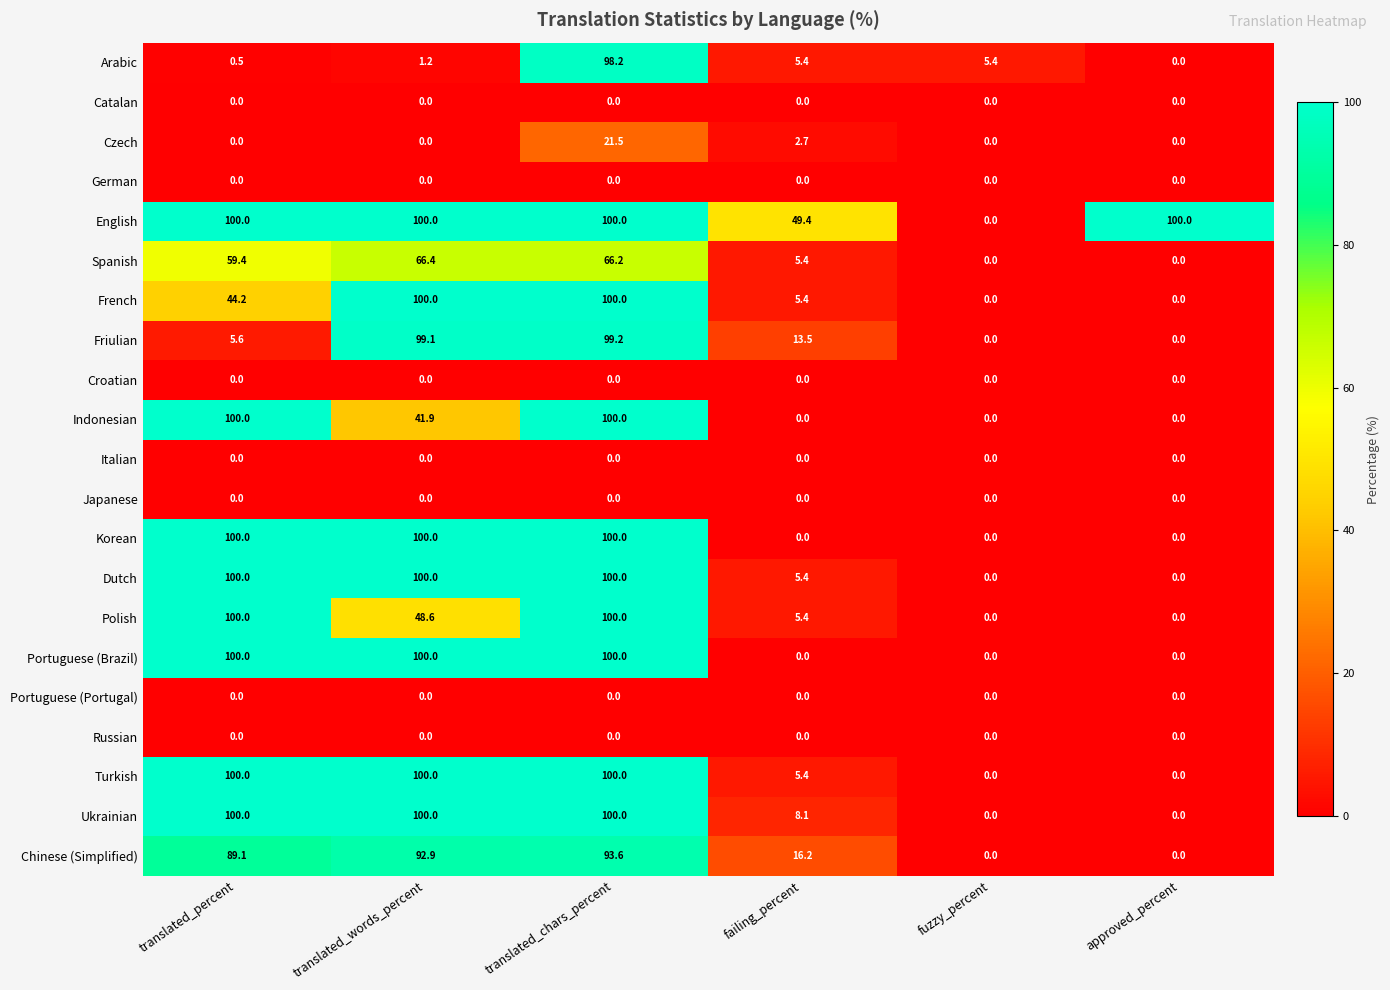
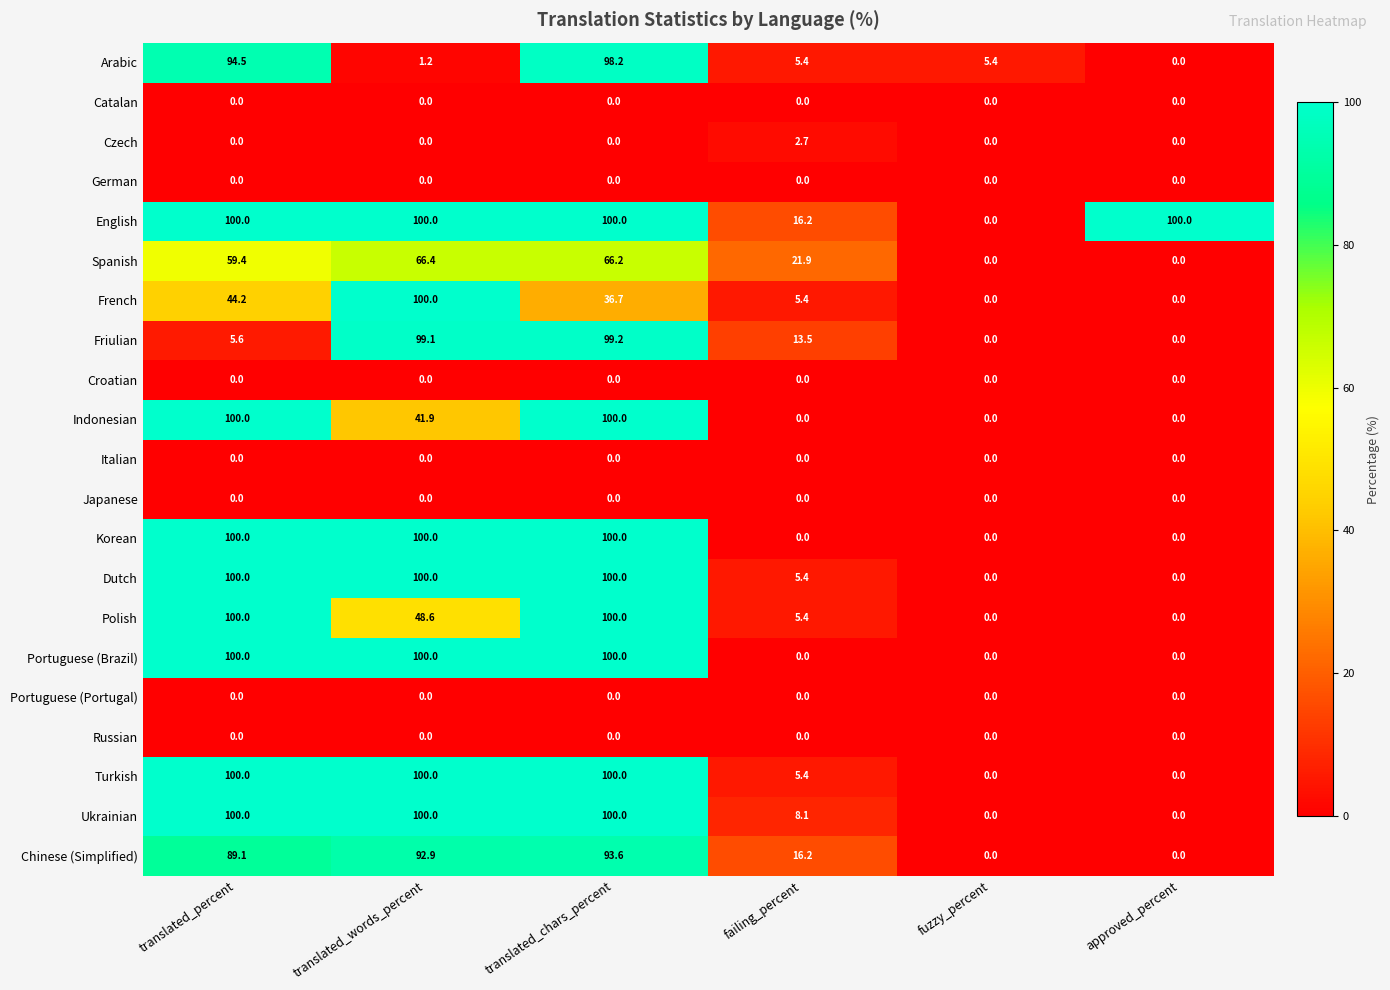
  {
    "Arabic": {
-     "translated_percent": 0.5,
+     "translated_percent": 94.5,
      "translated_words_percent": 1.2,
      "translated_chars_percent": 98.2,
      "failing_percent": 5.4,
      "fuzzy_percent": 5.4,
      "approved_percent": 0.0
    },
    "Catalan": {
      "translated_percent": 0.0,
      "translated_words_percent": 0.0,
      "translated_chars_percent": 0.0,
      "failing_percent": 0.0,
      "fuzzy_percent": 0.0,
      "approved_percent": 0.0
    },
    "Czech": {
      "translated_percent": 0.0,
      "translated_words_percent": 0.0,
-     "translated_chars_percent": 21.5,
+     "translated_chars_percent": 0.0,
      "failing_percent": 2.7,
      "fuzzy_percent": 0.0,
      "approved_percent": 0.0
    },
    "German": {
      "translated_percent": 0.0,
      "translated_words_percent": 0.0,
      "translated_chars_percent": 0.0,
      "failing_percent": 0.0,
      "fuzzy_percent": 0.0,
      "approved_percent": 0.0
    },
    "English": {
      "translated_percent": 100.0,
      "translated_words_percent": 100.0,
      "translated_chars_percent": 100.0,
-     "failing_percent": 49.4,
+     "failing_percent": 16.2,
      "fuzzy_percent": 0.0,
      "approved_percent": 100.0
    },
    "Spanish": {
      "translated_percent": 59.4,
      "translated_words_percent": 66.4,
      "translated_chars_percent": 66.2,
-     "failing_percent": 5.4,
+     "failing_percent": 21.9,
      "fuzzy_percent": 0.0,
      "approved_percent": 0.0
    },
    "French": {
      "translated_percent": 44.2,
      "translated_words_percent": 100.0,
-     "translated_chars_percent": 100.0,
+     "translated_chars_percent": 36.7,
      "failing_percent": 5.4,
      "fuzzy_percent": 0.0,
      "approved_percent": 0.0
    },
    "Friulian": {
      "translated_percent": 5.6,
      "translated_words_percent": 99.1,
      "translated_chars_percent": 99.2,
      "failing_percent": 13.5,
      "fuzzy_percent": 0.0,
      "approved_percent": 0.0
    },
    "Croatian": {
      "translated_percent": 0.0,
      "translated_words_percent": 0.0,
      "translated_chars_percent": 0.0,
      "failing_percent": 0.0,
      "fuzzy_percent": 0.0,
      "approved_percent": 0.0
    },
    "Indonesian": {
      "translated_percent": 100.0,
      "translated_words_percent": 41.9,
      "translated_chars_percent": 100.0,
      "failing_percent": 0.0,
      "fuzzy_percent": 0.0,
      "approved_percent": 0.0
    },
    "Italian": {
      "translated_percent": 0.0,
      "translated_words_percent": 0.0,
      "translated_chars_percent": 0.0,
      "failing_percent": 0.0,
      "fuzzy_percent": 0.0,
      "approved_percent": 0.0
    },
    "Japanese": {
      "translated_percent": 0.0,
      "translated_words_percent": 0.0,
      "translated_chars_percent": 0.0,
      "failing_percent": 0.0,
      "fuzzy_percent": 0.0,
      "approved_percent": 0.0
    },
    "Korean": {
      "translated_percent": 100.0,
      "translated_words_percent": 100.0,
      "translated_chars_percent": 100.0,
      "failing_percent": 0.0,
      "fuzzy_percent": 0.0,
      "approved_percent": 0.0
    },
    "Dutch": {
      "translated_percent": 100.0,
      "translated_words_percent": 100.0,
      "translated_chars_percent": 100.0,
      "failing_percent": 5.4,
      "fuzzy_percent": 0.0,
      "approved_percent": 0.0
    },
    "Polish": {
      "translated_percent": 100.0,
      "translated_words_percent": 48.6,
      "translated_chars_percent": 100.0,
      "failing_percent": 5.4,
      "fuzzy_percent": 0.0,
      "approved_percent": 0.0
    },
    "Portuguese (Brazil)": {
      "translated_percent": 100.0,
      "translated_words_percent": 100.0,
      "translated_chars_percent": 100.0,
      "failing_percent": 0.0,
      "fuzzy_percent": 0.0,
      "approved_percent": 0.0
    },
    "Portuguese (Portugal)": {
      "translated_percent": 0.0,
      "translated_words_percent": 0.0,
      "translated_chars_percent": 0.0,
      "failing_percent": 0.0,
      "fuzzy_percent": 0.0,
      "approved_percent": 0.0
    },
    "Russian": {
      "translated_percent": 0.0,
      "translated_words_percent": 0.0,
      "translated_chars_percent": 0.0,
      "failing_percent": 0.0,
      "fuzzy_percent": 0.0,
      "approved_percent": 0.0
    },
    "Turkish": {
      "translated_percent": 100.0,
      "translated_words_percent": 100.0,
      "translated_chars_percent": 100.0,
      "failing_percent": 5.4,
      "fuzzy_percent": 0.0,
      "approved_percent": 0.0
    },
    "Ukrainian": {
      "translated_percent": 100.0,
      "translated_words_percent": 100.0,
      "translated_chars_percent": 100.0,
      "failing_percent": 8.1,
      "fuzzy_percent": 0.0,
      "approved_percent": 0.0
    },
    "Chinese (Simplified)": {
      "translated_percent": 89.1,
      "translated_words_percent": 92.9,
      "translated_chars_percent": 93.6,
      "failing_percent": 16.2,
      "fuzzy_percent": 0.0,
      "approved_percent": 0.0
    }
  }
